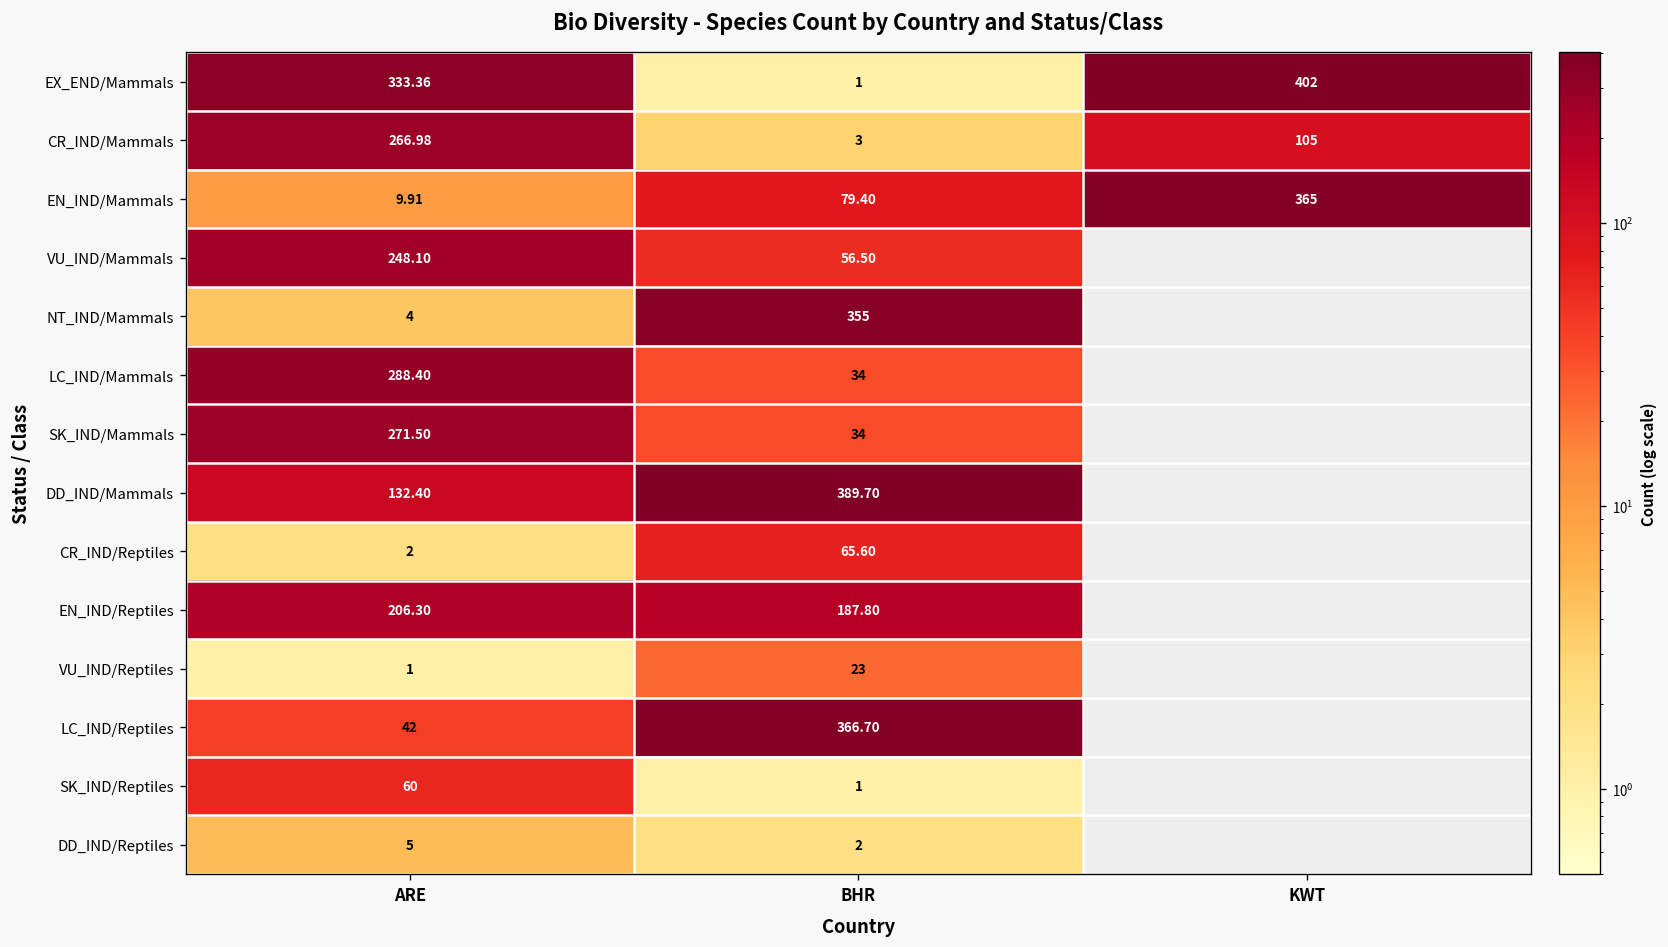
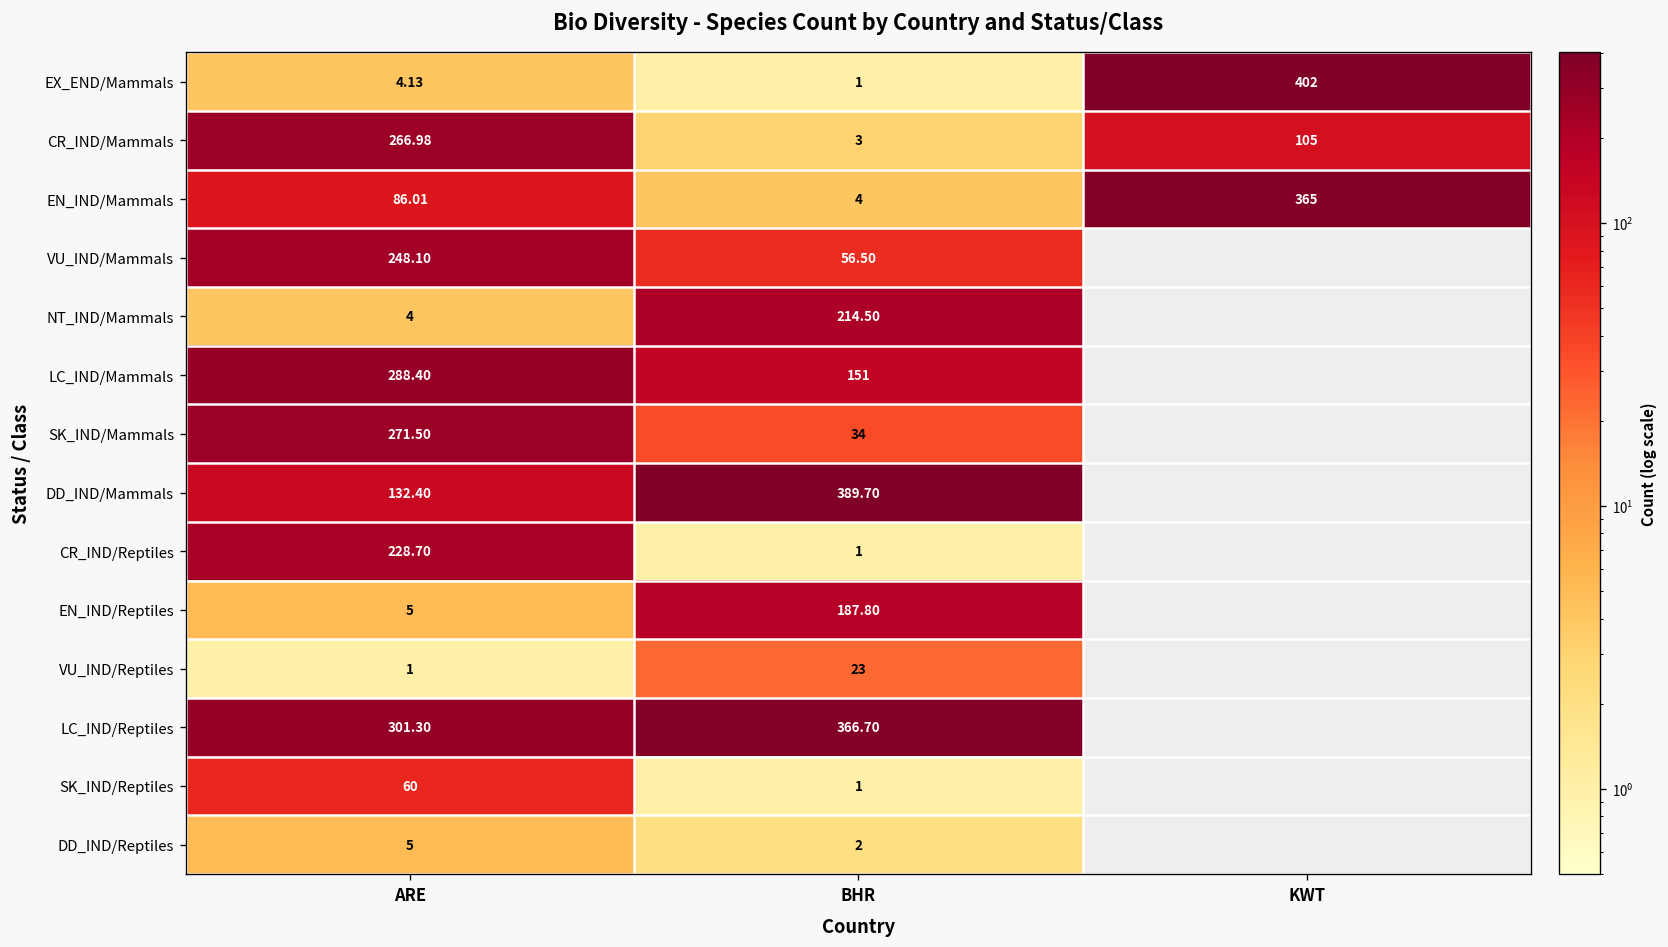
  {
    "EX_END/Mammals": {
-     "ARE": 333.36,
+     "ARE": 4.13,
      "BHR": 1,
      "KWT": 402
    },
    "CR_IND/Mammals": {
      "ARE": 266.98,
      "BHR": 3,
      "KWT": 105
    },
    "EN_IND/Mammals": {
-     "ARE": 9.91,
-     "BHR": 79.40,
+     "ARE": 86.01,
+     "BHR": 4,
      "KWT": 365
    },
    "VU_IND/Mammals": {
      "ARE": 248.10,
      "BHR": 56.50
    },
    "NT_IND/Mammals": {
      "ARE": 4,
-     "BHR": 355
+     "BHR": 214.50
    },
    "LC_IND/Mammals": {
      "ARE": 288.40,
-     "BHR": 34
+     "BHR": 151
    },
    "SK_IND/Mammals": {
      "ARE": 271.50,
      "BHR": 34
    },
    "DD_IND/Mammals": {
      "ARE": 132.40,
      "BHR": 389.70
    },
    "CR_IND/Reptiles": {
-     "ARE": 2,
-     "BHR": 65.60
+     "ARE": 228.70,
+     "BHR": 1
    },
    "EN_IND/Reptiles": {
-     "ARE": 206.30,
+     "ARE": 5,
      "BHR": 187.80
    },
    "VU_IND/Reptiles": {
      "ARE": 1,
      "BHR": 23
    },
    "LC_IND/Reptiles": {
-     "ARE": 42,
+     "ARE": 301.30,
      "BHR": 366.70
    },
    "SK_IND/Reptiles": {
      "ARE": 60,
      "BHR": 1
    },
    "DD_IND/Reptiles": {
      "ARE": 5,
      "BHR": 2
    }
  }
